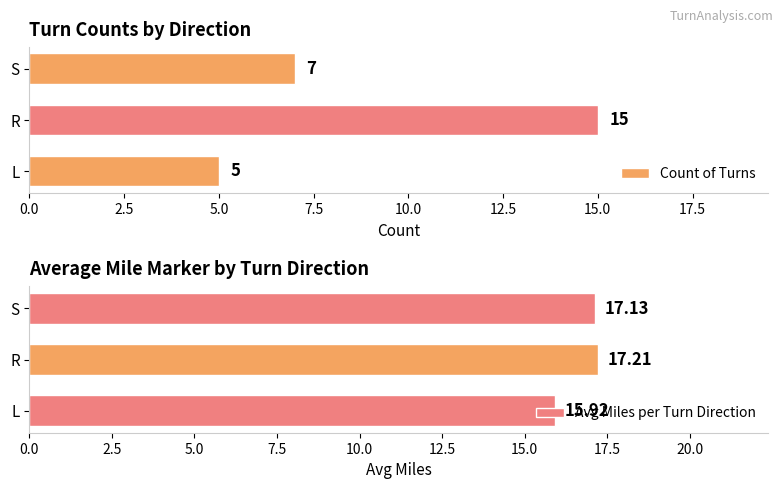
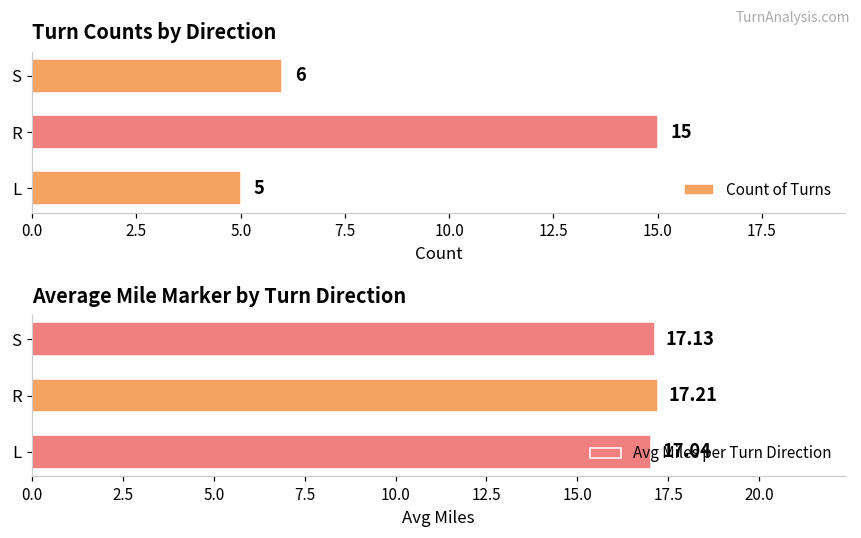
  {
    "Turn Counts by Direction": {
-     "S": 7,
+     "S": 6,
      "R": 15,
      "L": 5
    },
    "Average Mile Marker by Turn Direction": {
      "S": 17.13,
      "R": 17.21,
-     "L": 15.92
+     "L": 17.04
    }
  }
